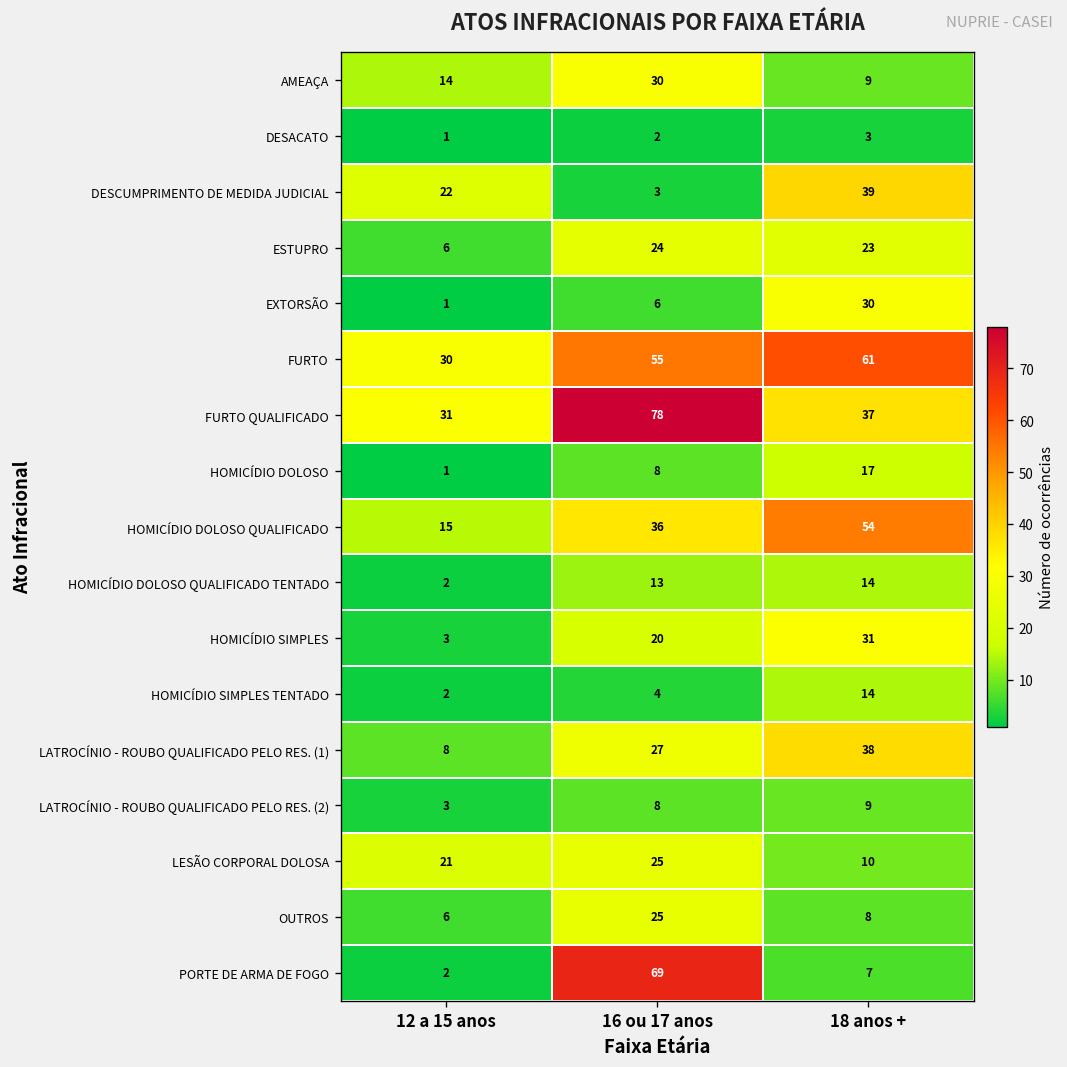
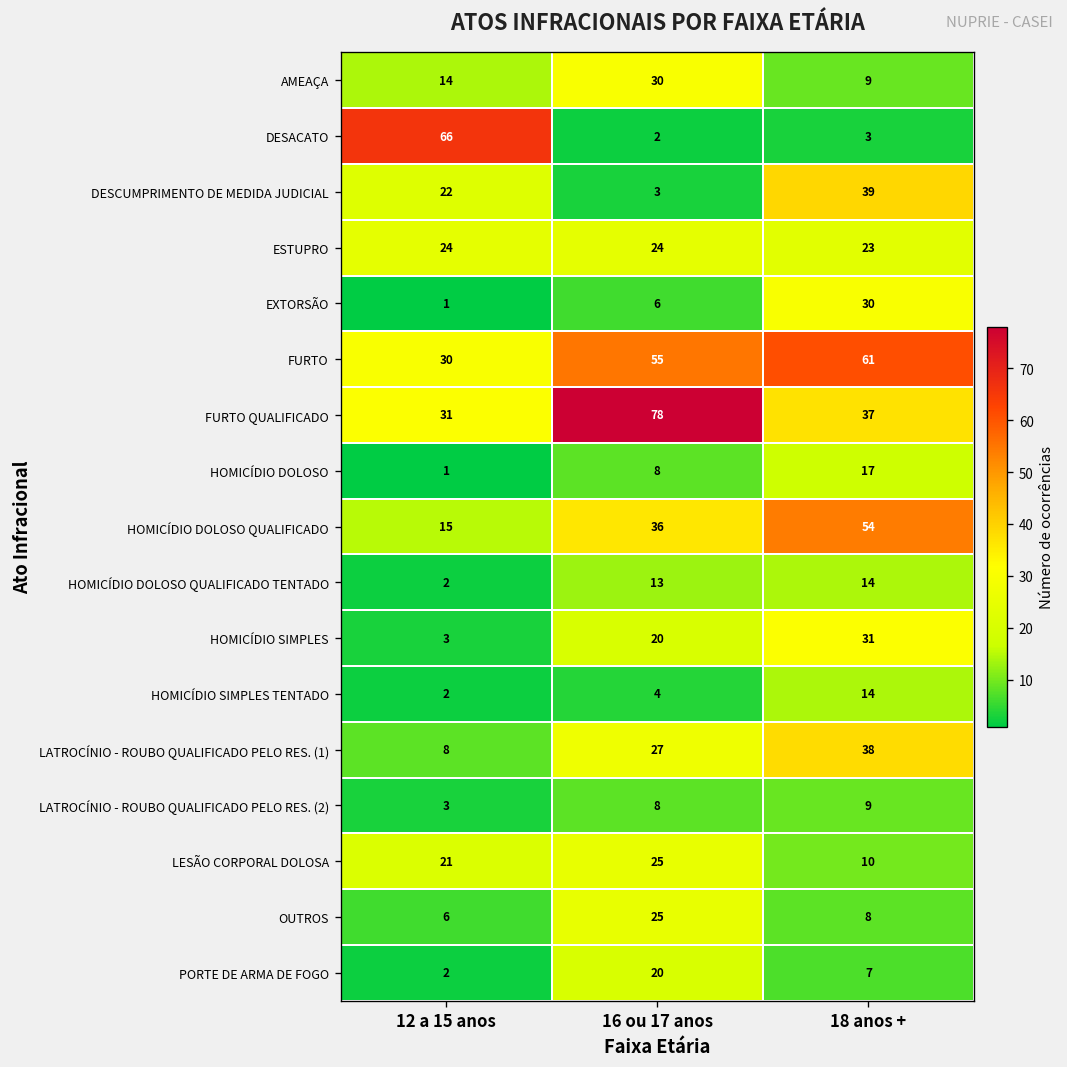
  {
    "AMEAÇA": {
      "12 a 15 anos": 14,
      "16 ou 17 anos": 30,
      "18 anos +": 9
    },
    "DESACATO": {
-     "12 a 15 anos": 1,
+     "12 a 15 anos": 66,
      "16 ou 17 anos": 2,
      "18 anos +": 3
    },
    "DESCUMPRIMENTO DE MEDIDA JUDICIAL": {
      "12 a 15 anos": 22,
      "16 ou 17 anos": 3,
      "18 anos +": 39
    },
    "ESTUPRO": {
-     "12 a 15 anos": 6,
+     "12 a 15 anos": 24,
      "16 ou 17 anos": 24,
      "18 anos +": 23
    },
    "EXTORSÃO": {
      "12 a 15 anos": 1,
      "16 ou 17 anos": 6,
      "18 anos +": 30
    },
    "FURTO": {
      "12 a 15 anos": 30,
      "16 ou 17 anos": 55,
      "18 anos +": 61
    },
    "FURTO QUALIFICADO": {
      "12 a 15 anos": 31,
      "16 ou 17 anos": 78,
      "18 anos +": 37
    },
    "HOMICÍDIO DOLOSO": {
      "12 a 15 anos": 1,
      "16 ou 17 anos": 8,
      "18 anos +": 17
    },
    "HOMICÍDIO DOLOSO QUALIFICADO": {
      "12 a 15 anos": 15,
      "16 ou 17 anos": 36,
      "18 anos +": 54
    },
    "HOMICÍDIO DOLOSO QUALIFICADO TENTADO": {
      "12 a 15 anos": 2,
      "16 ou 17 anos": 13,
      "18 anos +": 14
    },
    "HOMICÍDIO SIMPLES": {
      "12 a 15 anos": 3,
      "16 ou 17 anos": 20,
      "18 anos +": 31
    },
    "HOMICÍDIO SIMPLES TENTADO": {
      "12 a 15 anos": 2,
      "16 ou 17 anos": 4,
      "18 anos +": 14
    },
    "LATROCÍNIO - ROUBO QUALIFICADO PELO RES. (1)": {
      "12 a 15 anos": 8,
      "16 ou 17 anos": 27,
      "18 anos +": 38
    },
    "LATROCÍNIO - ROUBO QUALIFICADO PELO RES. (2)": {
      "12 a 15 anos": 3,
      "16 ou 17 anos": 8,
      "18 anos +": 9
    },
    "LESÃO CORPORAL DOLOSA": {
      "12 a 15 anos": 21,
      "16 ou 17 anos": 25,
      "18 anos +": 10
    },
    "OUTROS": {
      "12 a 15 anos": 6,
      "16 ou 17 anos": 25,
      "18 anos +": 8
    },
    "PORTE DE ARMA DE FOGO": {
      "12 a 15 anos": 2,
-     "16 ou 17 anos": 69,
+     "16 ou 17 anos": 20,
      "18 anos +": 7
    }
  }
